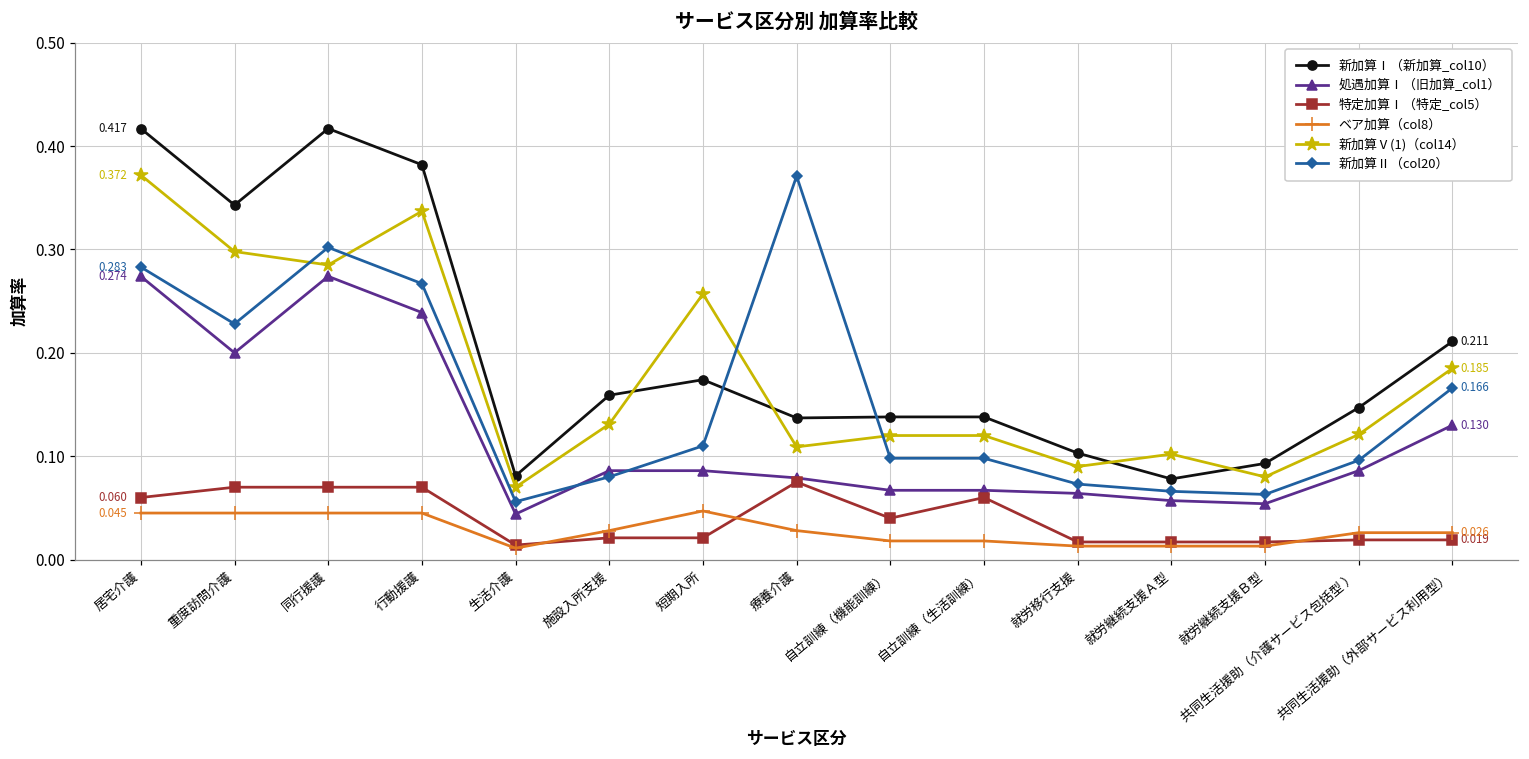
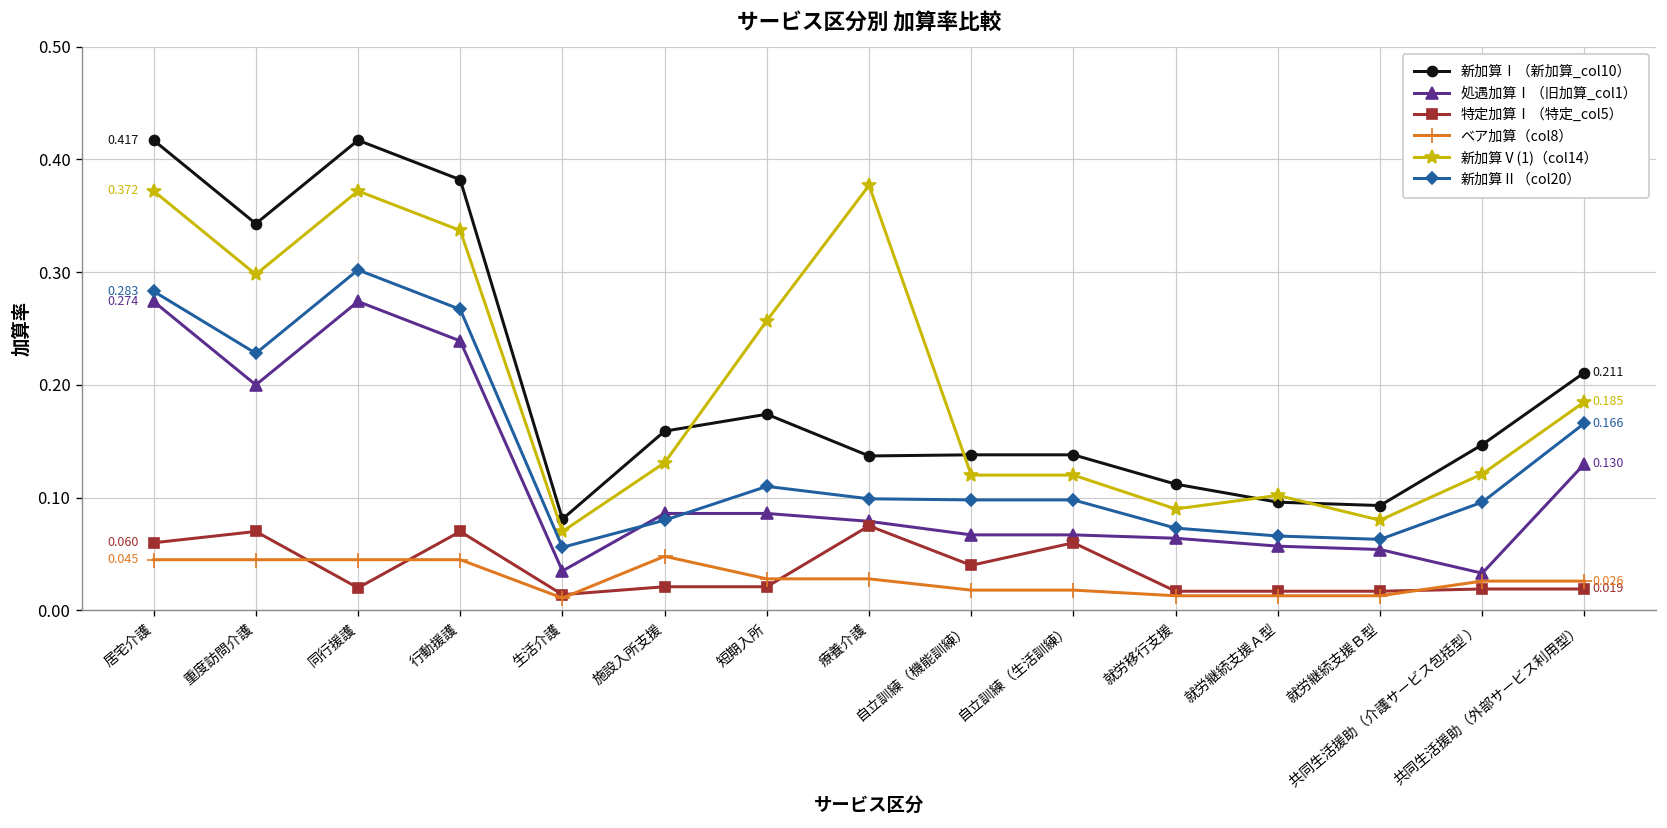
  {
    "新加算Ⅰ（新加算_col10）": {
      "重度訪問介護": 0.34,
      "同行援護": 0.42,
      "行動援護": 0.38,
      "生活介護": 0.08,
      "施設入所支援": 0.16,
      "短期入所": 0.17,
      "療養介護": 0.14,
      "自立訓練（機能訓練）": 0.14,
      "自立訓練（生活訓練）": 0.14,
-     "就労移行支援": 0.10,
-     "就労継続支援Ａ型": 0.08,
+     "就労移行支援": 0.11,
+     "就労継続支援Ａ型": 0.10,
      "就労継続支援Ｂ型": 0.09,
      "共同生活援助（介護サービス包括型 ）": 0.15
    },
    "処遇加算Ⅰ（旧加算_col1）": {
      "重度訪問介護": 0.20,
      "同行援護": 0.27,
      "行動援護": 0.24,
-     "生活介護": 0.044,
+     "生活介護": 0.035,
      "施設入所支援": 0.09,
      "短期入所": 0.09,
      "療養介護": 0.08,
      "自立訓練（機能訓練）": 0.07,
      "自立訓練（生活訓練）": 0.07,
      "就労移行支援": 0.06,
      "就労継続支援Ａ型": 0.06,
      "就労継続支援Ｂ型": 0.05,
-     "共同生活援助（介護サービス包括型 ）": 0.09
+     "共同生活援助（介護サービス包括型 ）": 0.03
    },
    "特定加算Ⅰ（特定_col5）": {
      "重度訪問介護": 0.07,
-     "同行援護": 0.07,
+     "同行援護": 0.02,
      "行動援護": 0.07,
      "生活介護": 0.01,
      "施設入所支援": 0.02,
      "短期入所": 0.02,
      "療養介護": 0.08,
      "自立訓練（機能訓練）": 0.04,
      "自立訓練（生活訓練）": 0.06,
      "就労移行支援": 0.02,
      "就労継続支援Ａ型": 0.02,
      "就労継続支援Ｂ型": 0.02,
      "共同生活援助（介護サービス包括型 ）": 0.02
    },
    "ベア加算（col8）": {
      "重度訪問介護": 0.05,
      "同行援護": 0.05,
      "行動援護": 0.05,
      "生活介護": 0.01,
-     "施設入所支援": 0.03,
-     "短期入所": 0.05,
+     "施設入所支援": 0.05,
+     "短期入所": 0.03,
      "療養介護": 0.03,
      "自立訓練（機能訓練）": 0.02,
      "自立訓練（生活訓練）": 0.02,
      "就労移行支援": 0.01,
      "就労継続支援Ａ型": 0.01,
      "就労継続支援Ｂ型": 0.01,
      "共同生活援助（介護サービス包括型 ）": 0.03
    },
    "新加算Ⅴ(1)（col14）": {
      "重度訪問介護": 0.30,
-     "同行援護": 0.29,
+     "同行援護": 0.37,
      "行動援護": 0.34,
      "生活介護": 0.07,
      "施設入所支援": 0.13,
      "短期入所": 0.26,
-     "療養介護": 0.11,
+     "療養介護": 0.38,
      "自立訓練（機能訓練）": 0.12,
      "自立訓練（生活訓練）": 0.12,
      "就労移行支援": 0.09,
      "就労継続支援Ａ型": 0.10,
      "就労継続支援Ｂ型": 0.08,
      "共同生活援助（介護サービス包括型 ）": 0.12
    },
    "新加算Ⅱ（col20）": {
      "重度訪問介護": 0.23,
      "同行援護": 0.30,
      "行動援護": 0.27,
      "生活介護": 0.06,
      "施設入所支援": 0.08,
      "短期入所": 0.11,
-     "療養介護": 0.37,
+     "療養介護": 0.10,
      "自立訓練（機能訓練）": 0.10,
      "自立訓練（生活訓練）": 0.10,
      "就労移行支援": 0.07,
      "就労継続支援Ａ型": 0.07,
      "就労継続支援Ｂ型": 0.06,
      "共同生活援助（介護サービス包括型 ）": 0.10
    }
  }
